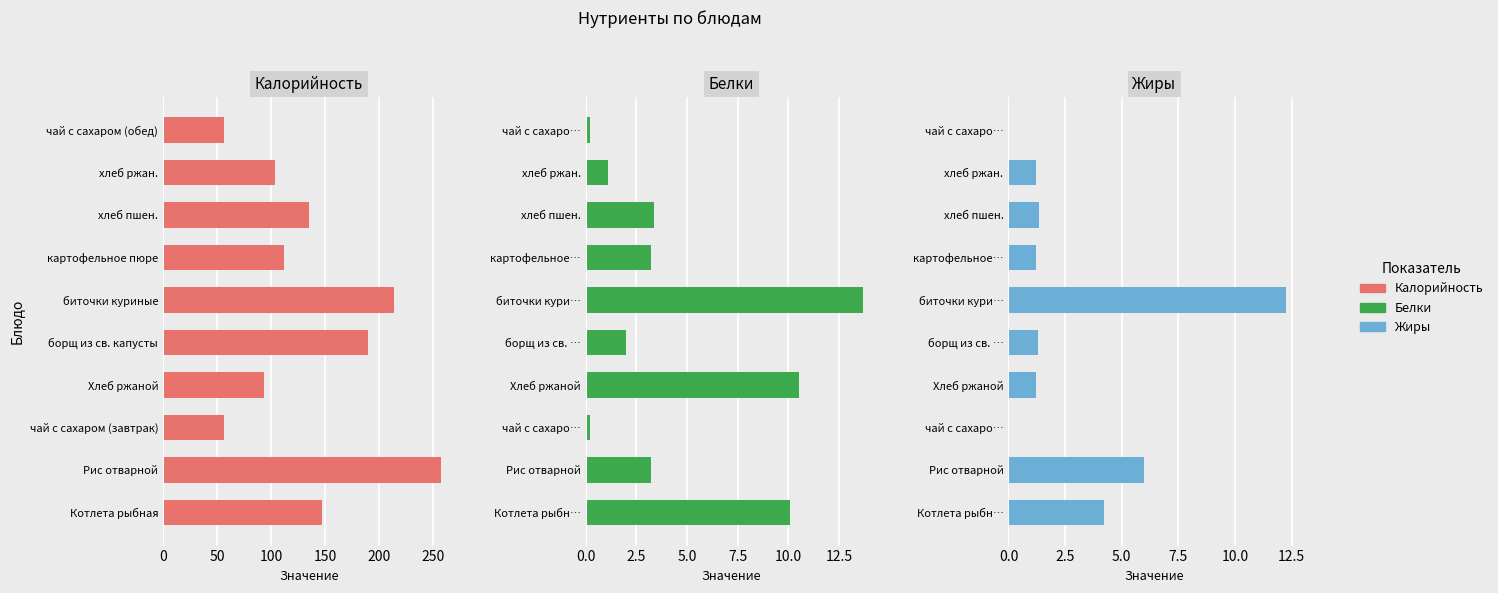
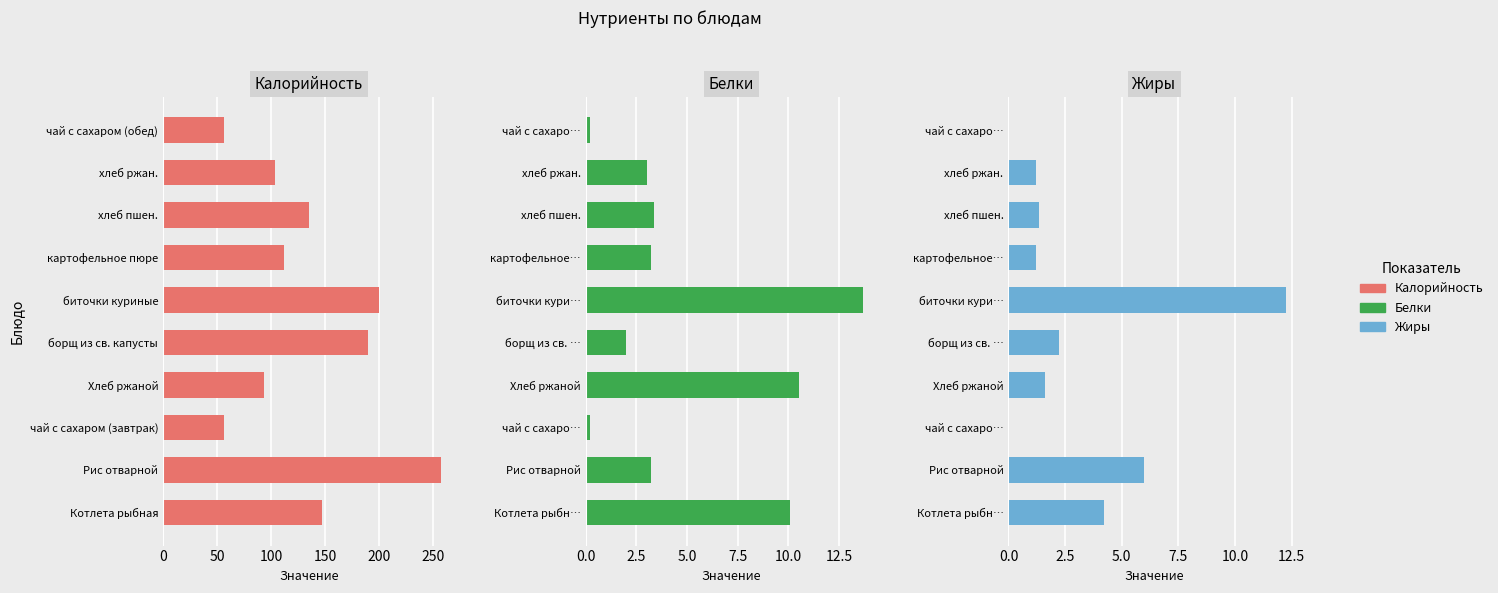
  {
    "Калорийность": {
      "чай с сахаром (обед)": 56,
      "хлеб ржан.": 104,
      "хлеб пшен.": 135,
      "картофельное пюре": 112,
-     "биточки куриные": 214,
+     "биточки куриные": 200,
      "борщ из св. капусты": 190,
      "Хлеб ржаной": 93,
      "чай с сахаром (завтрак)": 56,
      "Рис отварной": 257,
      "Котлета рыбная": 147
    },
    "Белки": {
-     "хлеб ржан.": 1.1,
+     "хлеб ржан.": 3.0,
      "хлеб пшен.": 3.4,
      "картофельное…": 3.2,
      "биточки кури…": 13.7,
      "борщ из св. …": 2.0,
      "Хлеб ржаной": 10.5,
      "Рис отварной": 3.2,
      "Котлета рыбн…": 10.1
    },
    "Жиры": {
      "хлеб ржан.": 1.2,
      "хлеб пшен.": 1.4,
      "картофельное…": 1.2,
      "биточки кури…": 12.3,
-     "борщ из св. …": 1.3,
-     "Хлеб ржаной": 1.2,
+     "борщ из св. …": 2.2,
+     "Хлеб ржаной": 1.6,
      "Рис отварной": 6.0,
      "Котлета рыбн…": 4.2
    }
  }
